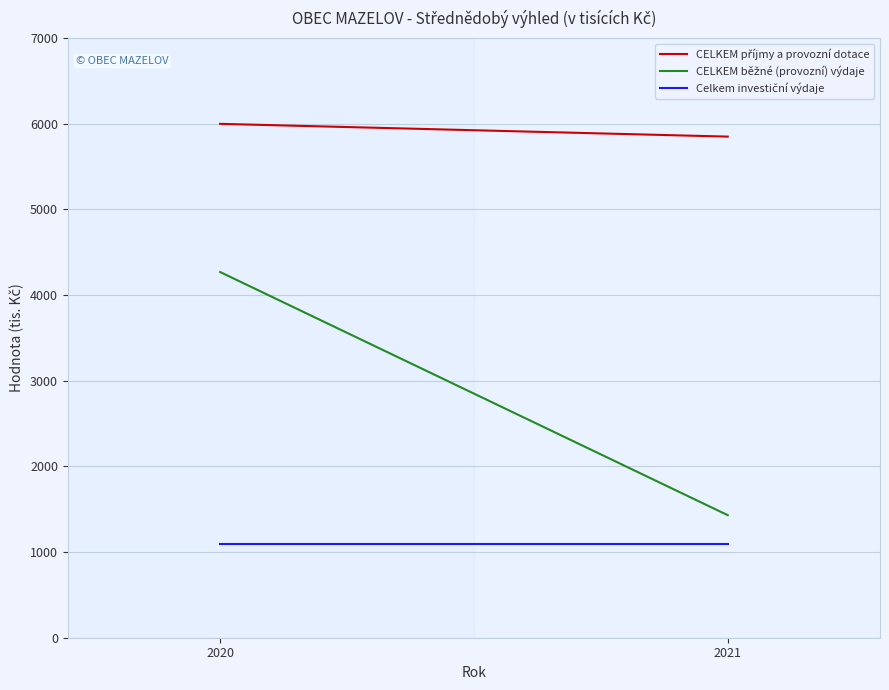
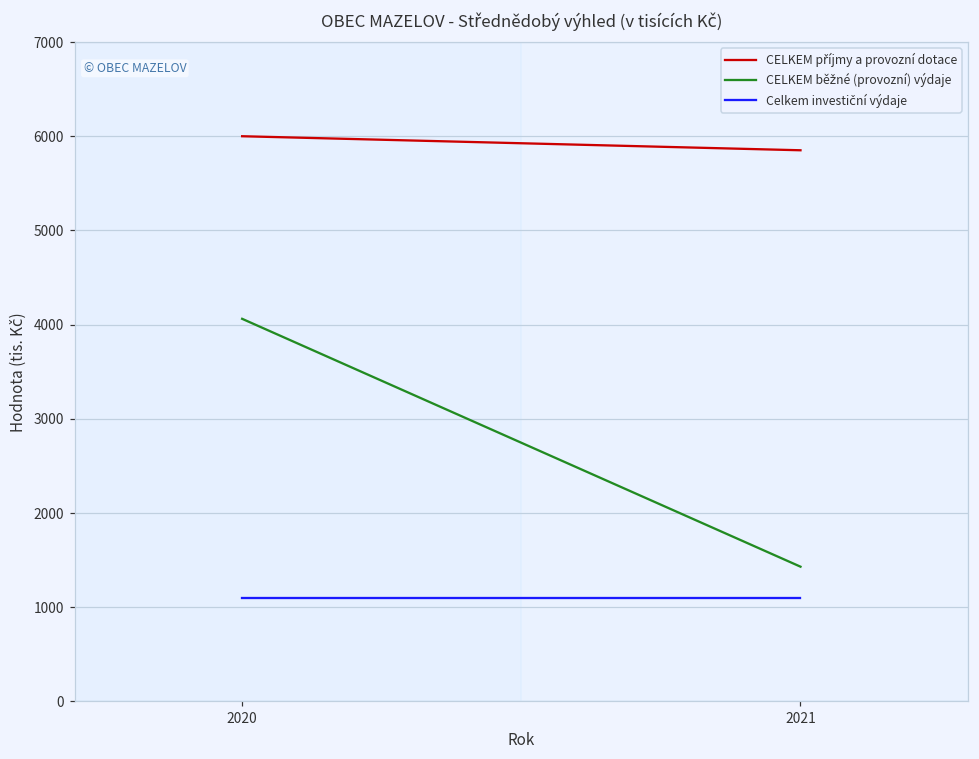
  {
    "CELKEM příjmy a provozní dotace": {
      "2020": 6000,
      "2021": 5900
    },
    "CELKEM běžné (provozní) výdaje": {
-     "2020": 4300,
+     "2020": 4100,
      "2021": 1400
    },
    "Celkem investiční výdaje": {
      "2020": 1100,
      "2021": 1100
    }
  }
